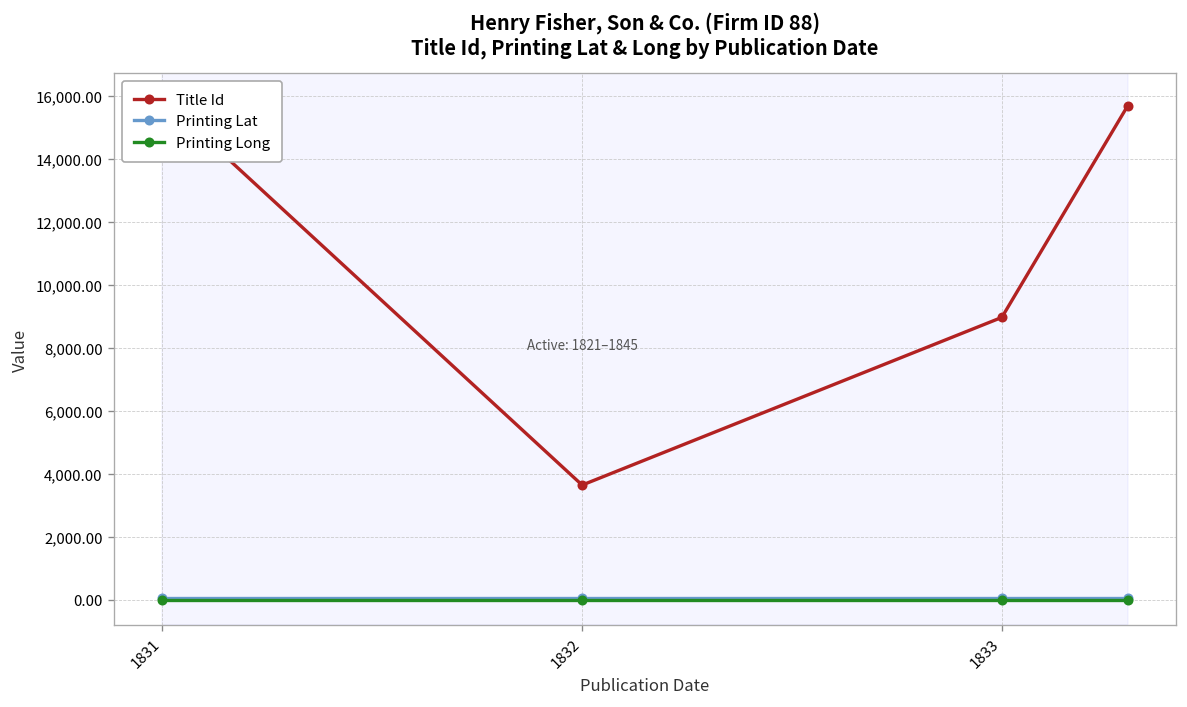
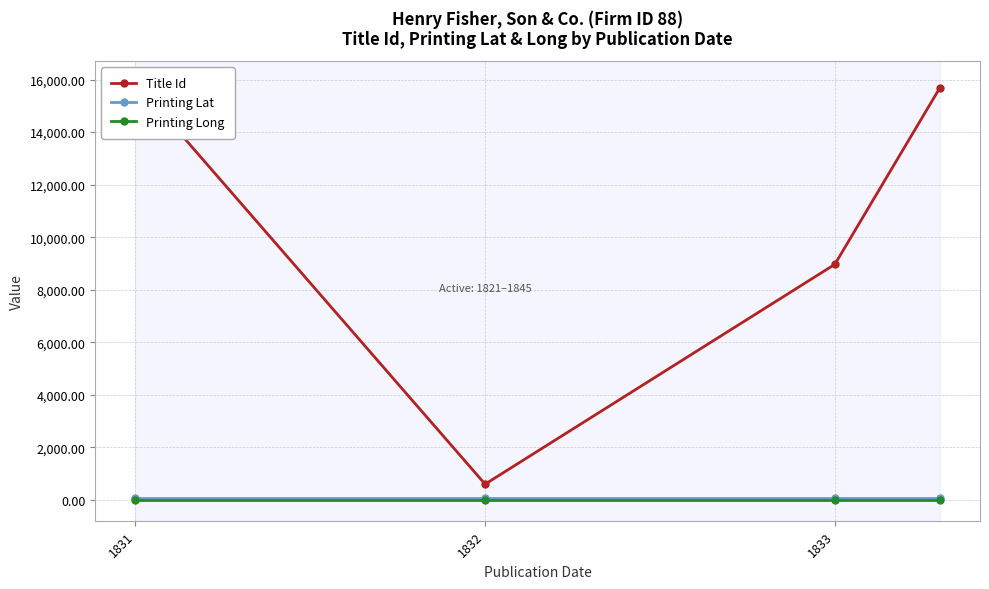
  {
    "Title Id": {
-     "1832": "3,600",
+     "1832": "600",
      "1833": "9,000"
    }
  }
